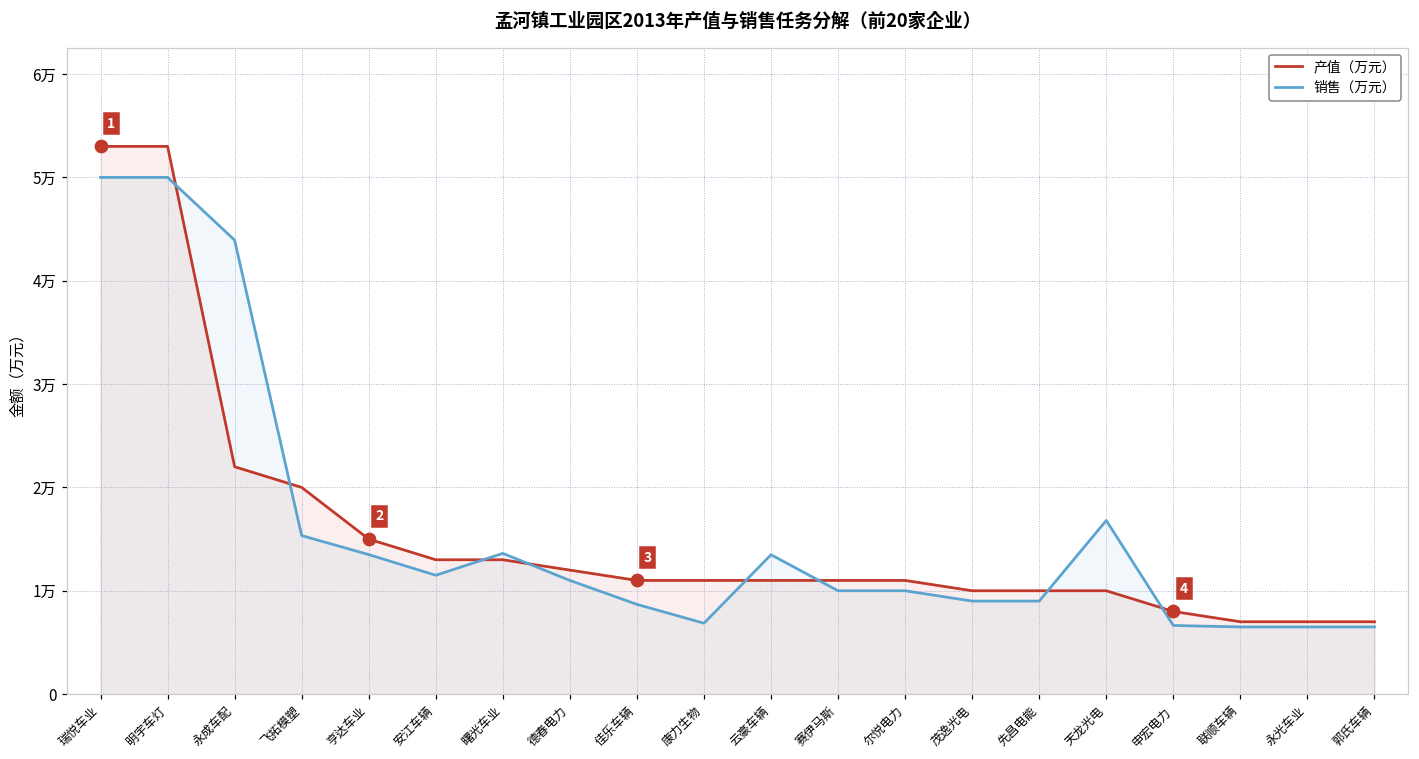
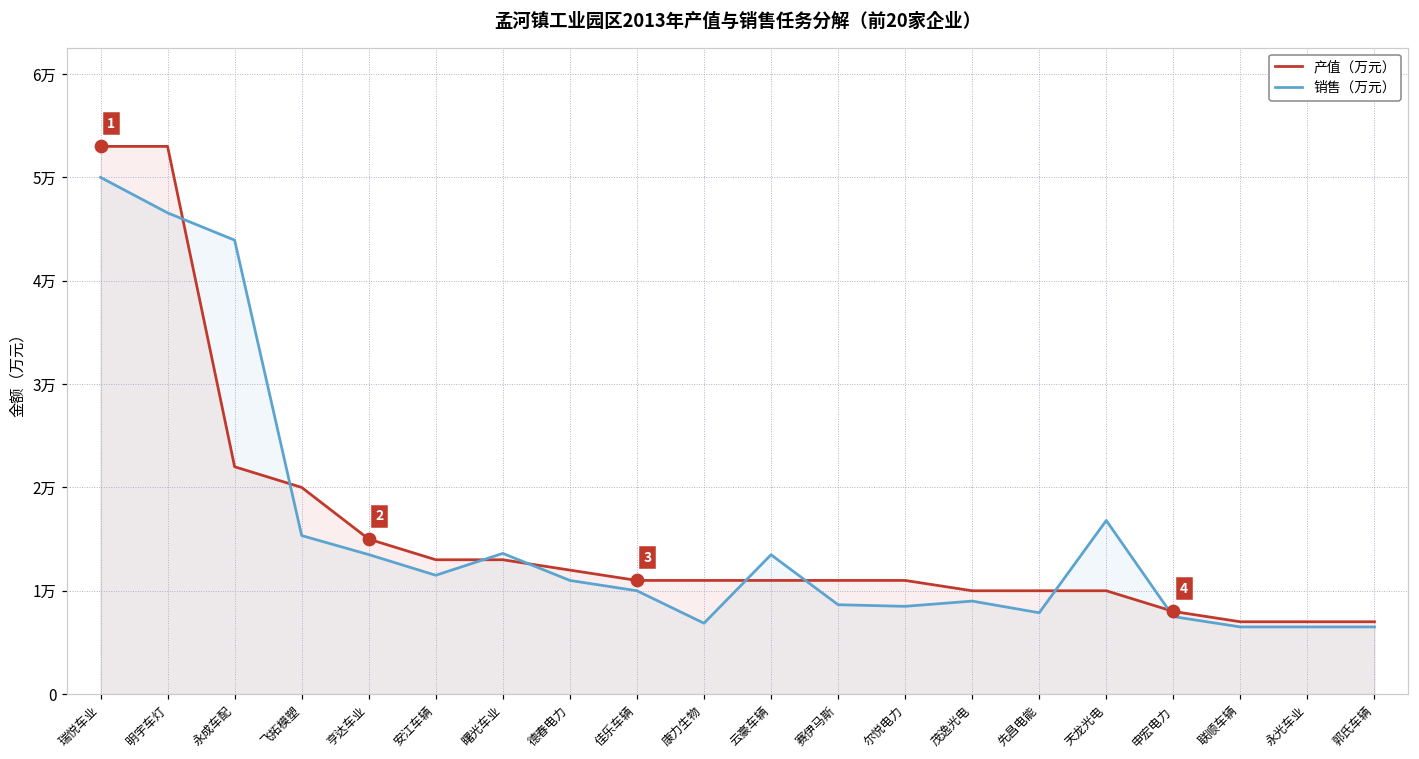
  {
    "销售（万元）": {
      "瑞悦车业": "5.0万",
-     "明宇车灯": "5.0万",
+     "明宇车灯": "4.7万",
      "永成车配": "4.4万",
      "飞拓模塑": "1.5万",
      "亨达车业": "1.4万",
      "安江车辆": "1.2万",
      "曙光车业": "1.4万",
      "德春电力": "1.1万",
-     "佳乐车辆": "0.9万",
+     "佳乐车辆": "1.0万",
      "康力生物": "0.7万",
      "云豪车辆": "1.3万",
-     "赛伊马斯": "1.0万",
-     "尔悦电力": "1.0万",
+     "赛伊马斯": "0.9万",
+     "尔悦电力": "0.8万",
      "茂逸光电": "0.9万",
-     "先昌电能": "0.9万",
+     "先昌电能": "0.8万",
      "天龙光电": "1.7万",
-     "申宏电力": "0.7万",
+     "申宏电力": "0.8万",
      "联顺车辆": "0.7万",
      "永光车业": "0.7万",
      "郭氏车辆": "0.7万"
    }
  }
